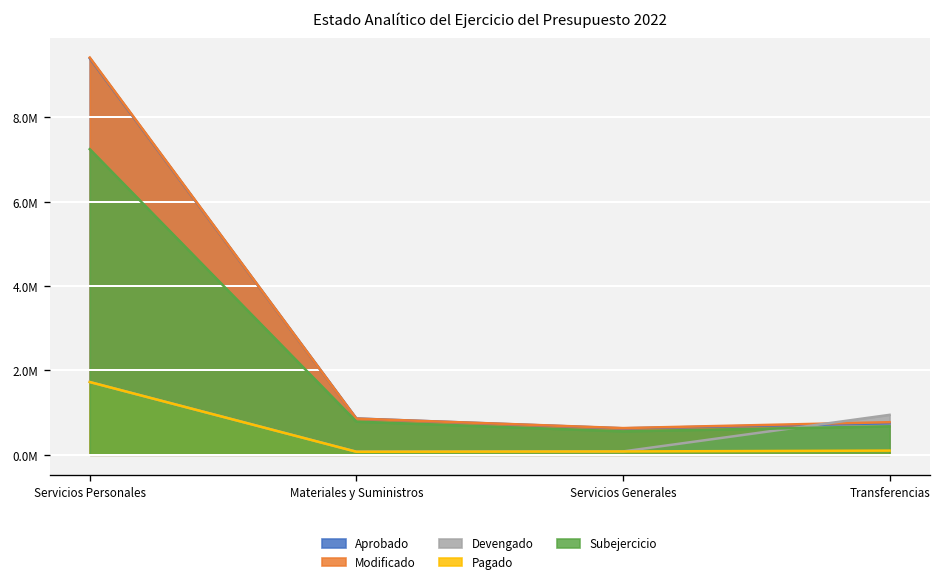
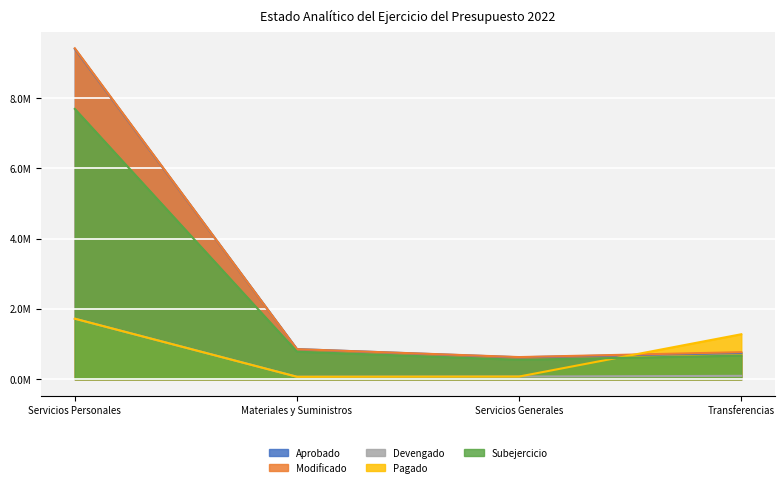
  {
    "Devengado": {
-     "Transferencias": 900000
+     "Transferencias": 100000
    },
    "Pagado": {
-     "Transferencias": 100000
+     "Transferencias": 1300000
    },
    "Subejercicio": {
-     "Servicios Personales": 7200000,
+     "Servicios Personales": 7700000,
      "Materiales y Suministros": 800000,
      "Servicios Generales": 600000
    }
  }
